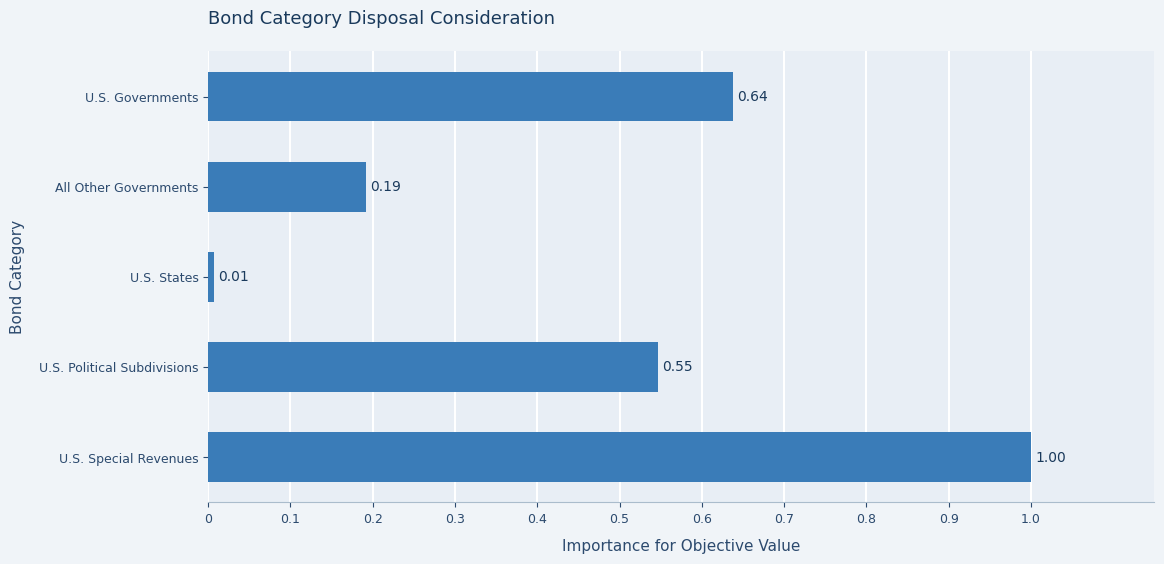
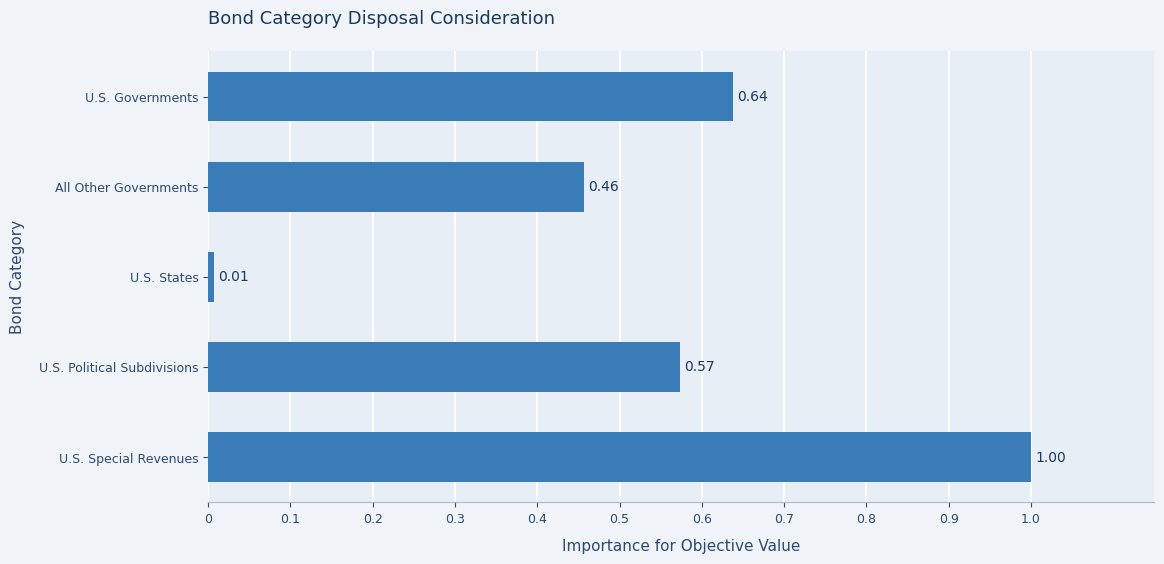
  {
    "U.S. Governments": 0.64,
-   "All Other Governments": 0.19,
+   "All Other Governments": 0.46,
    "U.S. States": 0.01,
-   "U.S. Political Subdivisions": 0.55,
+   "U.S. Political Subdivisions": 0.57,
    "U.S. Special Revenues": 1.00
  }
